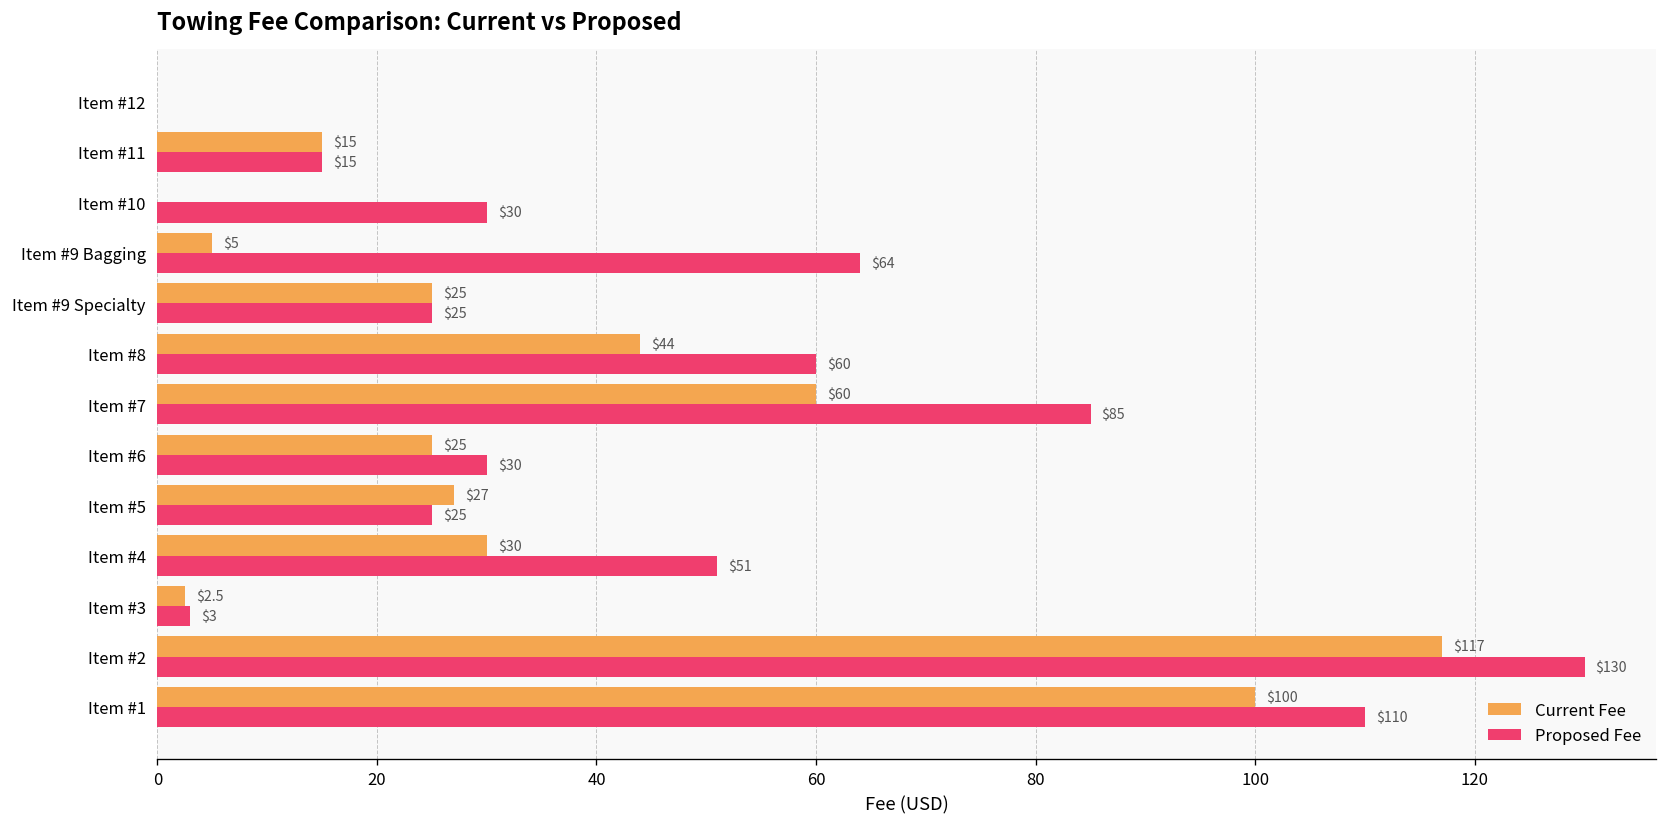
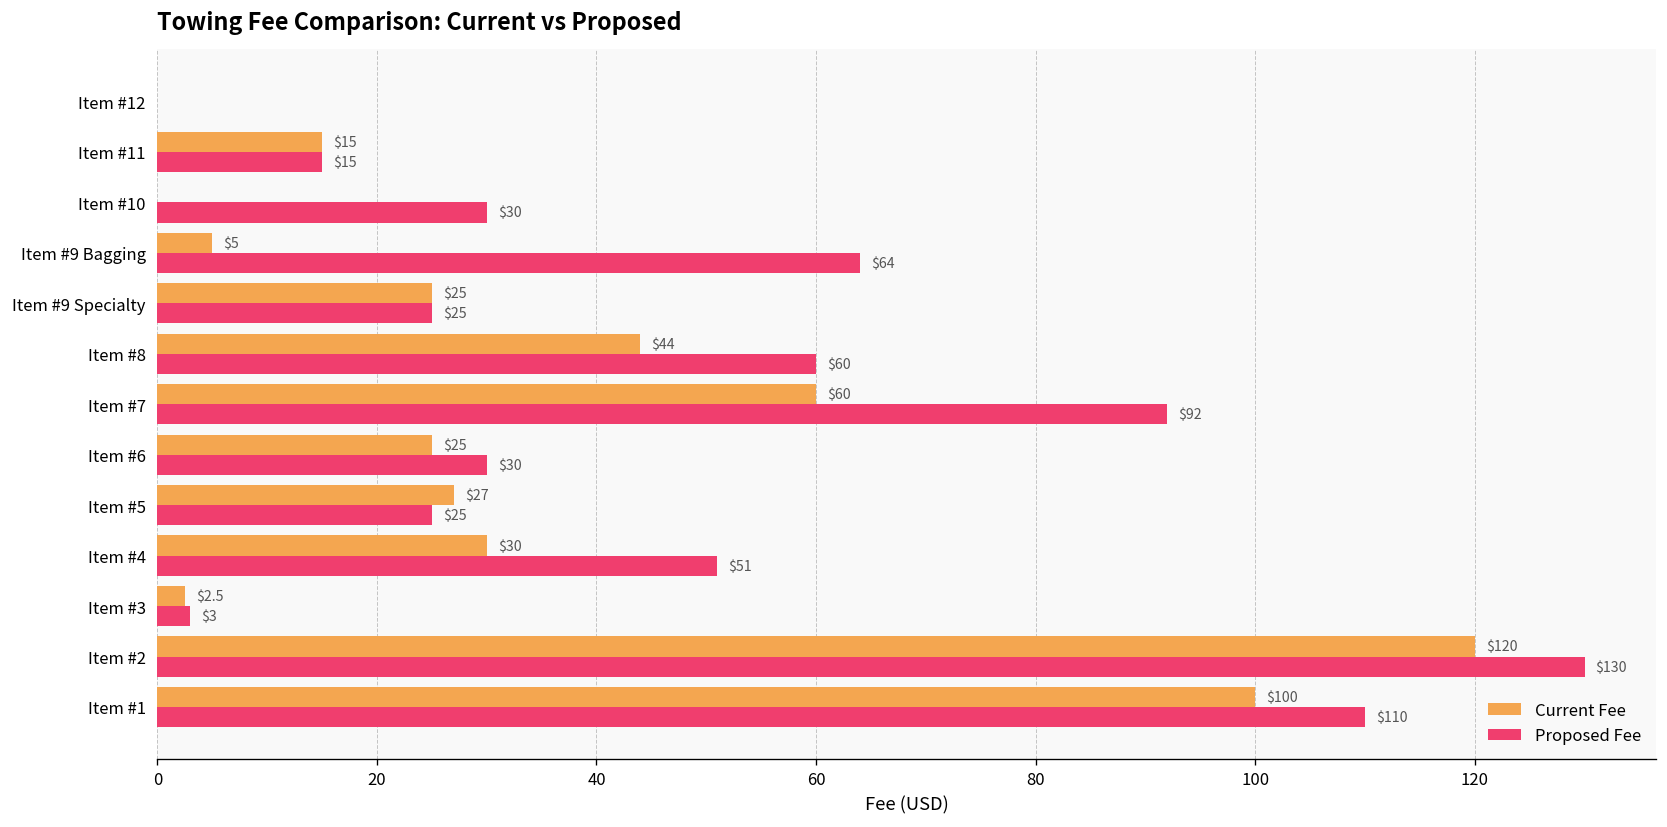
  {
    "Current Fee": {
      "Item #11": "$15",
      "Item #9 Bagging": "$5",
      "Item #9 Specialty": "$25",
      "Item #8": "$44",
      "Item #7": "$60",
      "Item #6": "$25",
      "Item #5": "$27",
      "Item #4": "$30",
      "Item #3": "$2.5",
-     "Item #2": "$117",
+     "Item #2": "$120",
      "Item #1": "$100"
    },
    "Proposed Fee": {
      "Item #11": "$15",
      "Item #10": "$30",
      "Item #9 Bagging": "$64",
      "Item #9 Specialty": "$25",
      "Item #8": "$60",
-     "Item #7": "$85",
+     "Item #7": "$92",
      "Item #6": "$30",
      "Item #5": "$25",
      "Item #4": "$51",
      "Item #3": "$3",
      "Item #2": "$130",
      "Item #1": "$110"
    }
  }
